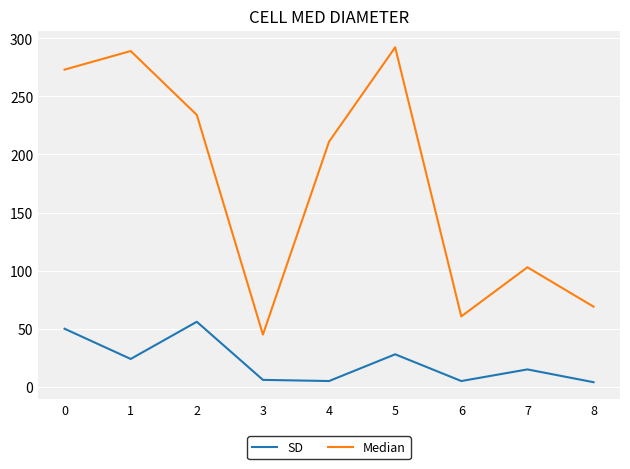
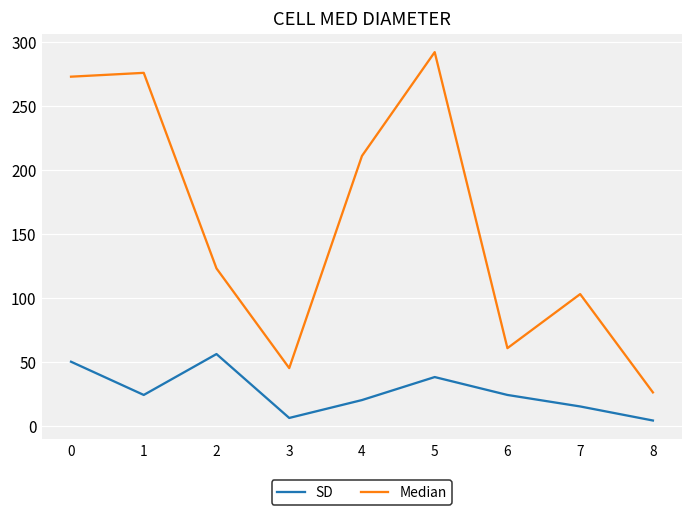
  {
    "SD": {
      "0": 50,
      "1": 24,
      "2": 56,
      "3": 6,
-     "4": 5,
-     "5": 28,
-     "6": 5,
+     "4": 20,
+     "5": 38,
+     "6": 24,
      "7": 15,
      "8": 4
    },
    "Median": {
      "0": 273,
-     "1": 289,
-     "2": 234,
+     "1": 276,
+     "2": 123,
      "3": 45,
      "4": 211,
      "5": 292,
      "6": 61,
      "7": 103,
-     "8": 69
+     "8": 26
    }
  }
